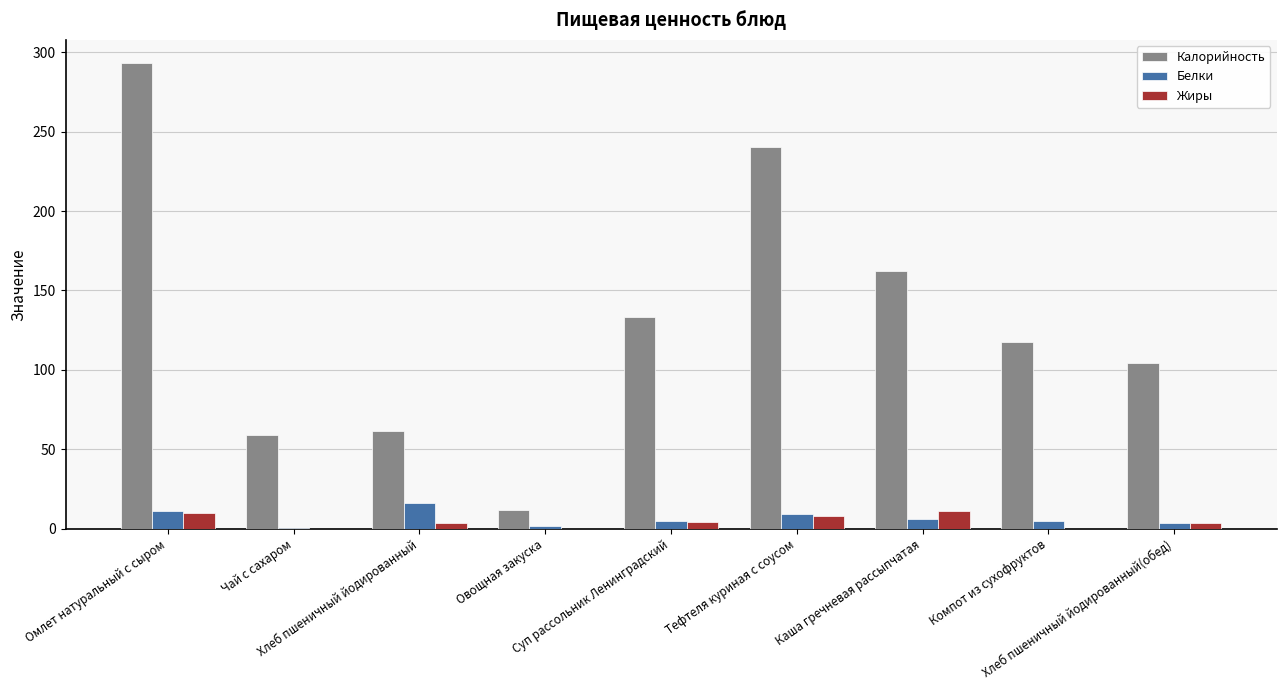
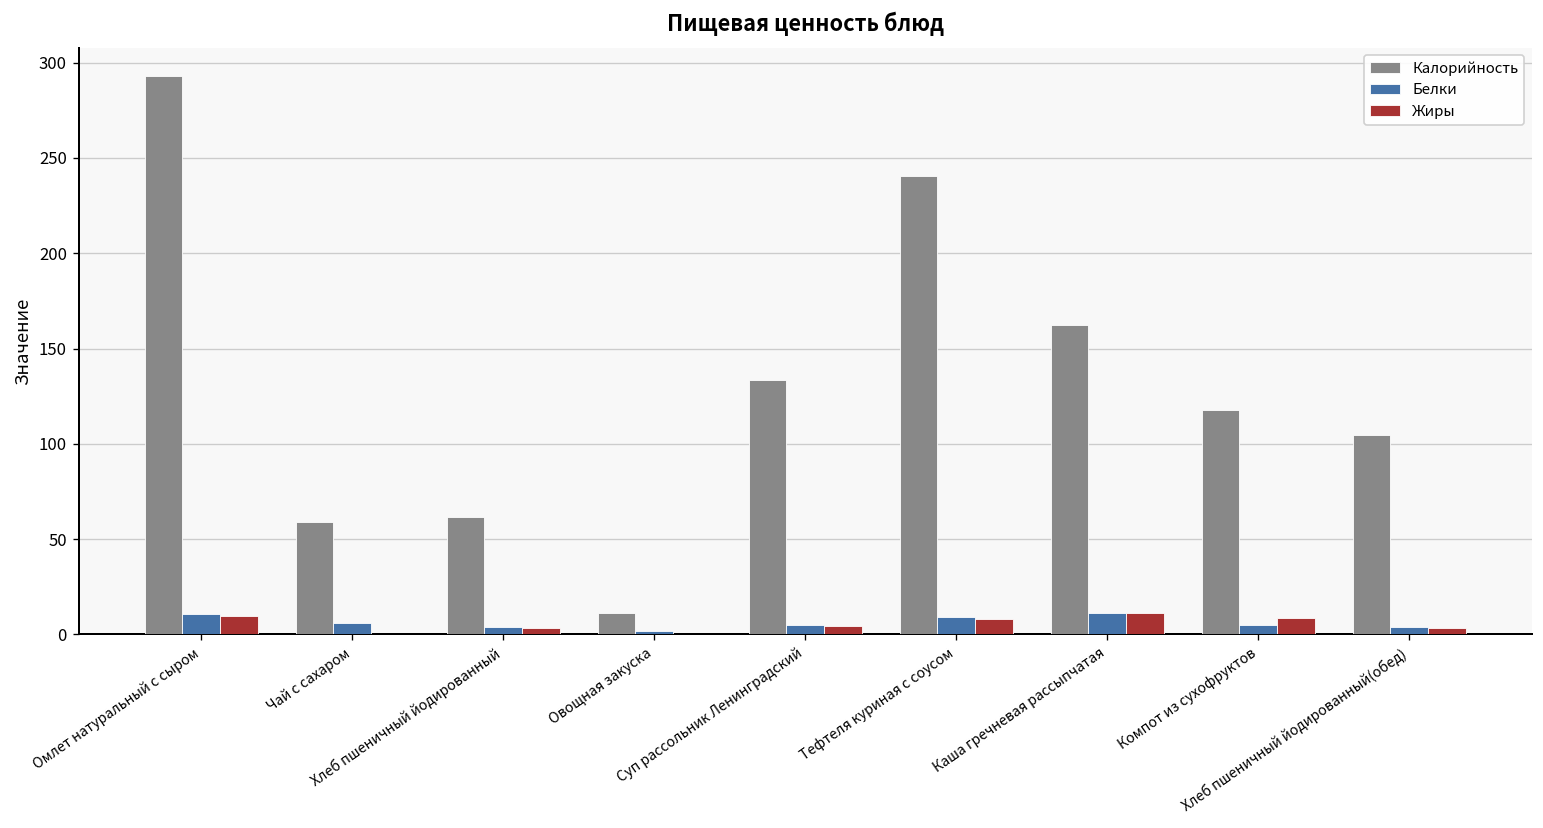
  {
    "Калорийность": {
      "Омлет натуральный с сыром": 293,
      "Чай с сахаром": 59,
      "Хлеб пшеничный йодированный": 62,
      "Овощная закуска": 12,
      "Суп рассольник Ленинградский": 134,
      "Тефтеля куриная с соусом": 241,
      "Каша гречневая рассыпчатая": 162,
      "Компот из сухофруктов": 118,
      "Хлеб пшеничный йодированный(обед)": 105
    },
    "Белки": {
      "Омлет натуральный с сыром": 11,
-     "Чай с сахаром": 0,
-     "Хлеб пшеничный йодированный": 16,
+     "Чай с сахаром": 6,
+     "Хлеб пшеничный йодированный": 4,
      "Овощная закуска": 2,
      "Суп рассольник Ленинградский": 5,
      "Тефтеля куриная с соусом": 9,
-     "Каша гречневая рассыпчатая": 6,
+     "Каша гречневая рассыпчатая": 11,
      "Компот из сухофруктов": 5,
      "Хлеб пшеничный йодированный(обед)": 4
    },
    "Жиры": {
      "Омлет натуральный с сыром": 10,
      "Чай с сахаром": 0,
      "Хлеб пшеничный йодированный": 3,
      "Овощная закуска": 0,
      "Суп рассольник Ленинградский": 4,
      "Тефтеля куриная с соусом": 8,
      "Каша гречневая рассыпчатая": 11,
-     "Компот из сухофруктов": 0,
+     "Компот из сухофруктов": 9,
      "Хлеб пшеничный йодированный(обед)": 3
    }
  }
